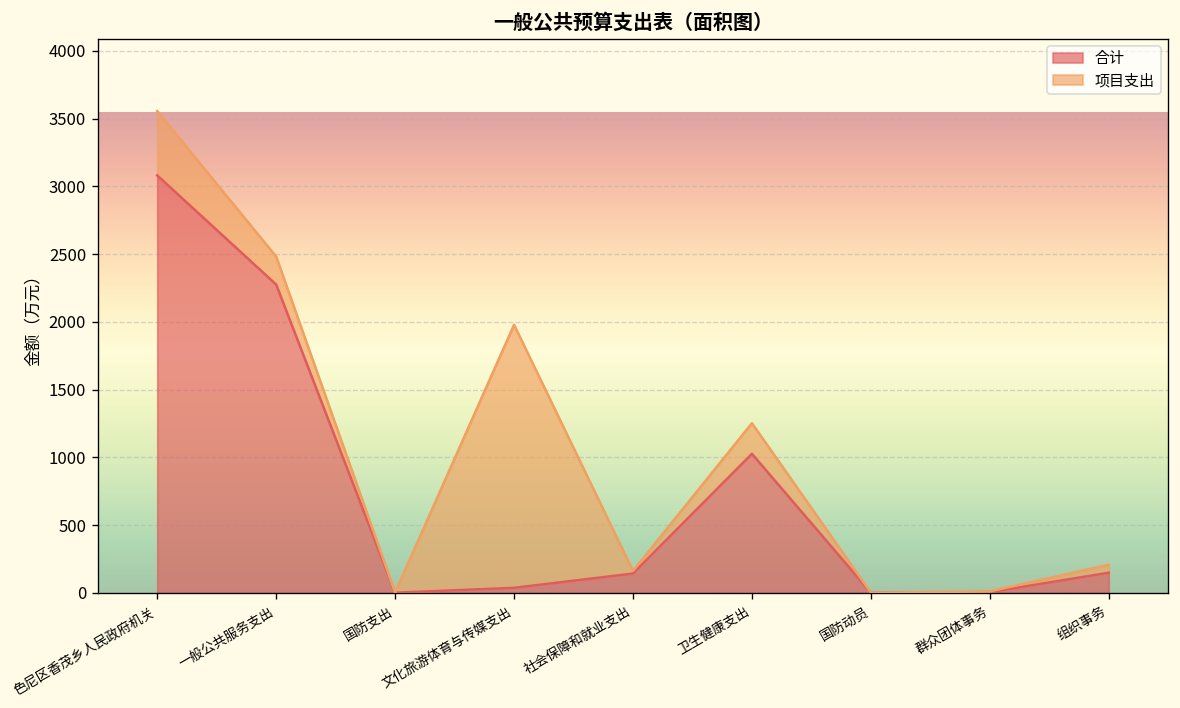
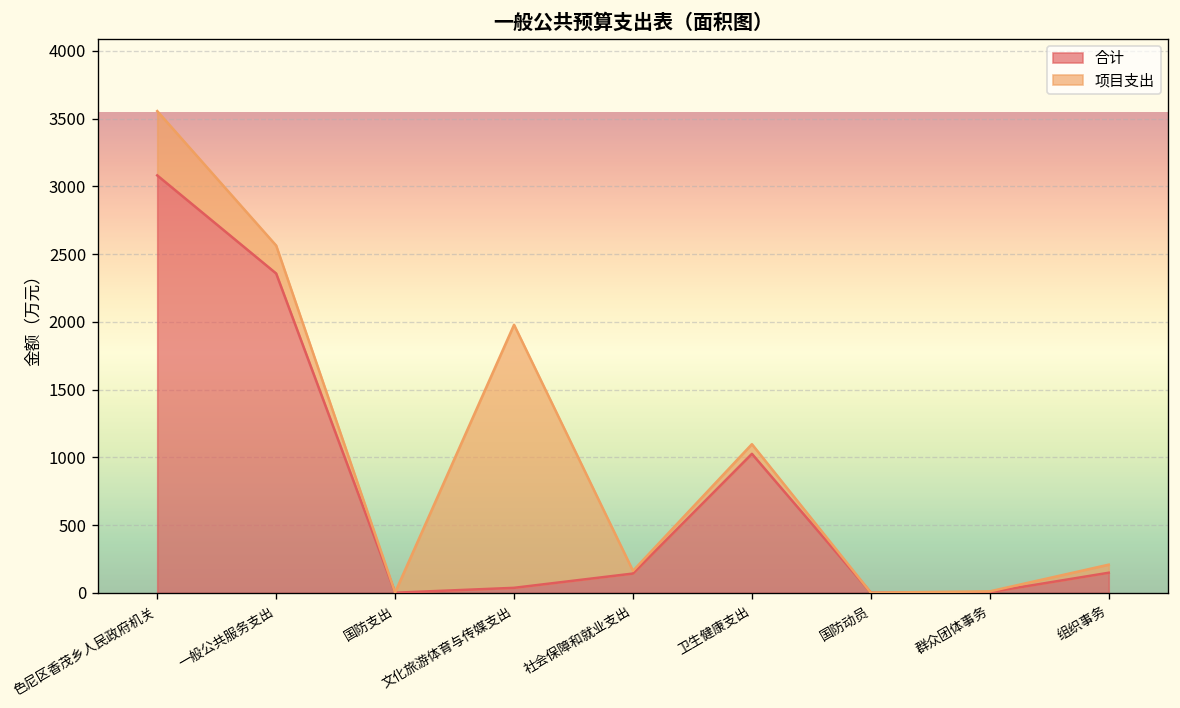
  {
    "合计": {
      "色尼区香茂乡人民政府机关": 3080,
-     "一般公共服务支出": 2280,
+     "一般公共服务支出": 2360,
      "文化旅游体育与传媒支出": 40,
      "卫生健康支出": 1030,
      "组织事务": 150
    },
    "项目支出": {
      "色尼区香茂乡人民政府机关": 470,
      "一般公共服务支出": 210,
      "文化旅游体育与传媒支出": 1940,
-     "卫生健康支出": 230,
+     "卫生健康支出": 70,
      "组织事务": 60
    }
  }
